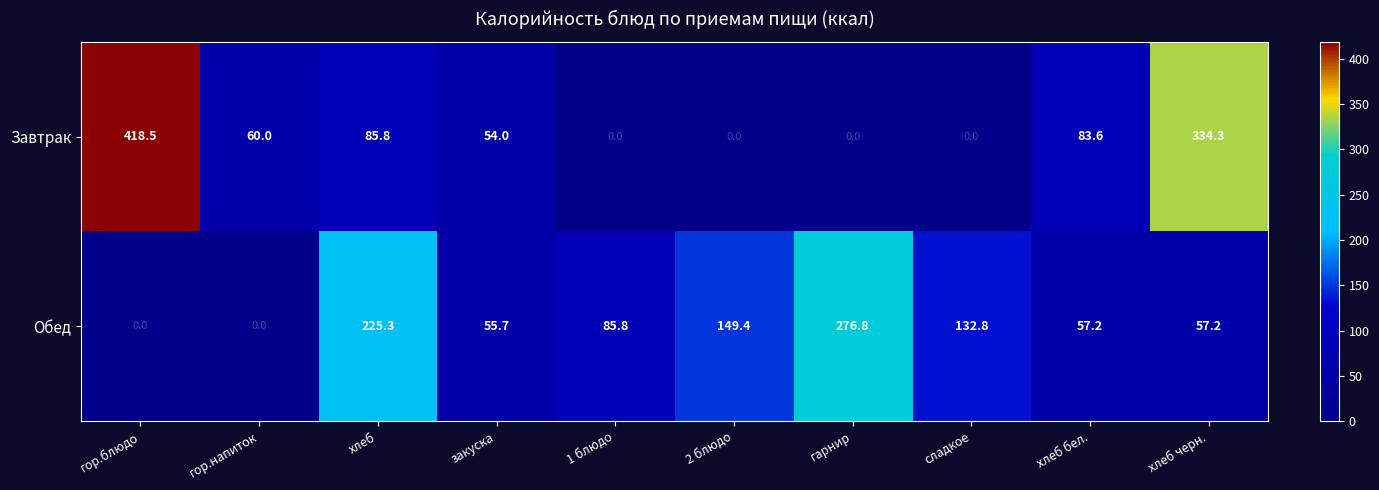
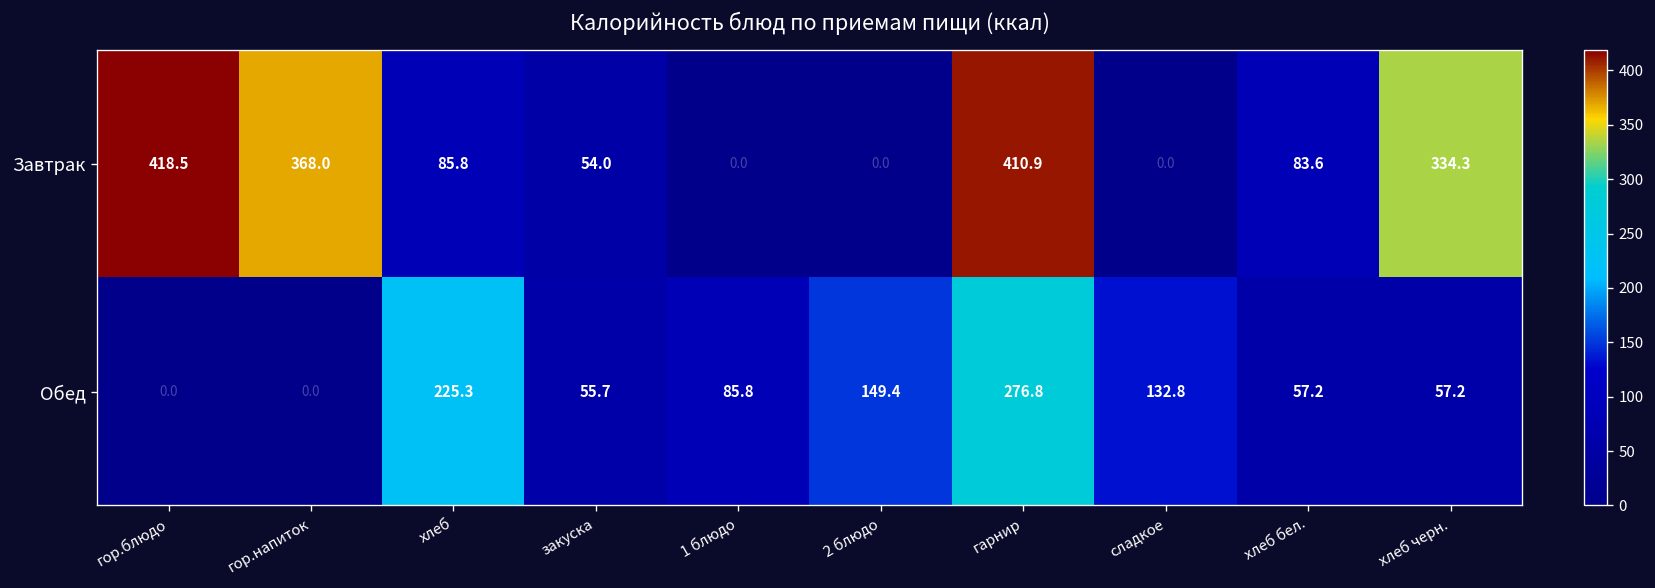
  {
    "Завтрак": {
      "гор.блюдо": 418.5,
-     "гор.напиток": 60.0,
+     "гор.напиток": 368.0,
      "хлеб": 85.8,
      "закуска": 54.0,
      "1 блюдо": 0.0,
      "2 блюдо": 0.0,
-     "гарнир": 0.0,
+     "гарнир": 410.9,
      "сладкое": 0.0,
      "хлеб бел.": 83.6,
      "хлеб черн.": 334.3
    },
    "Обед": {
      "гор.блюдо": 0.0,
      "гор.напиток": 0.0,
      "хлеб": 225.3,
      "закуска": 55.7,
      "1 блюдо": 85.8,
      "2 блюдо": 149.4,
      "гарнир": 276.8,
      "сладкое": 132.8,
      "хлеб бел.": 57.2,
      "хлеб черн.": 57.2
    }
  }
